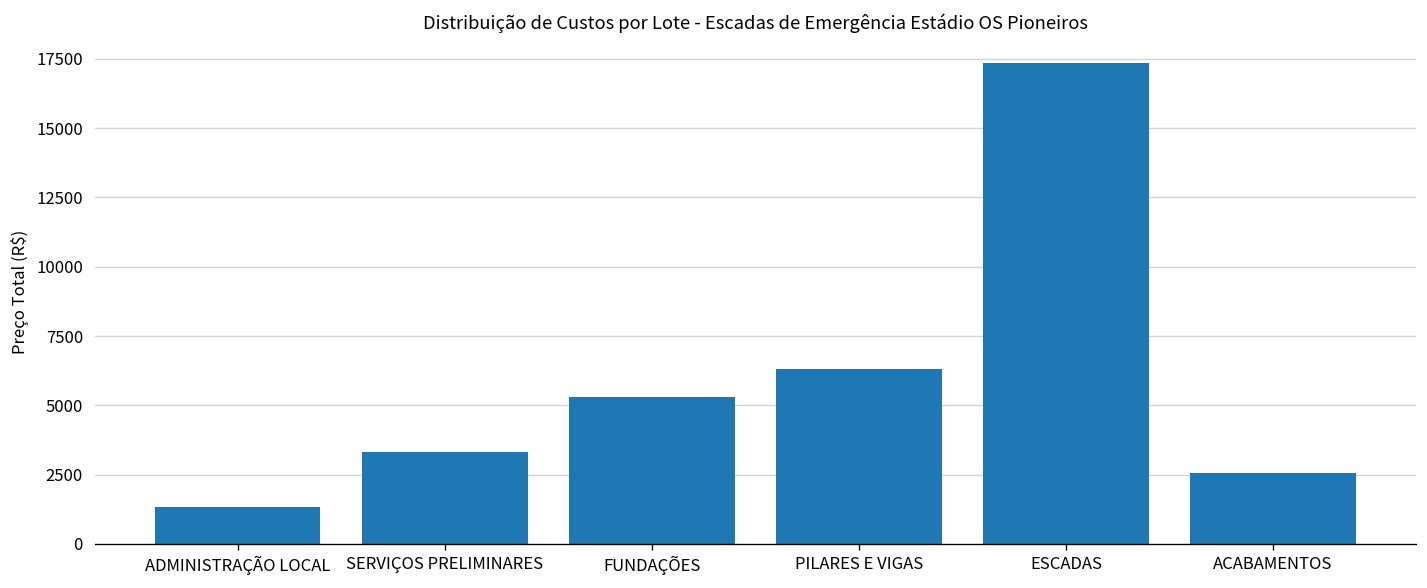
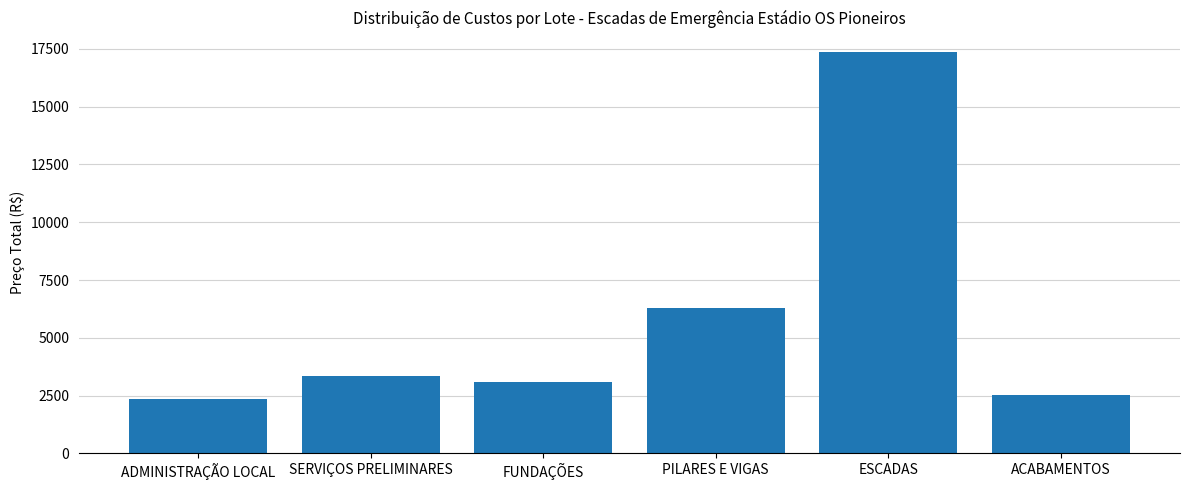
  {
-   "ADMINISTRAÇÃO LOCAL": 1300,
+   "ADMINISTRAÇÃO LOCAL": 2300,
    "SERVIÇOS PRELIMINARES": 3300,
-   "FUNDAÇÕES": 5300,
+   "FUNDAÇÕES": 3100,
    "PILARES E VIGAS": 6300,
    "ESCADAS": 17300,
    "ACABAMENTOS": 2500
  }
